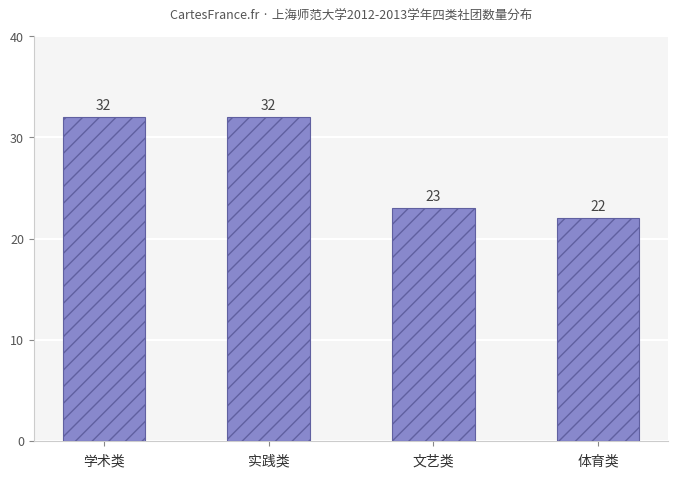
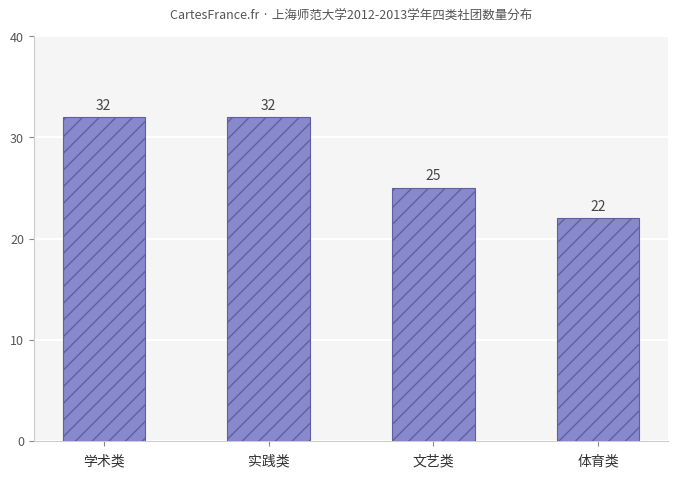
  {
    "学术类": 32,
    "实践类": 32,
-   "文艺类": 23,
+   "文艺类": 25,
    "体育类": 22
  }
